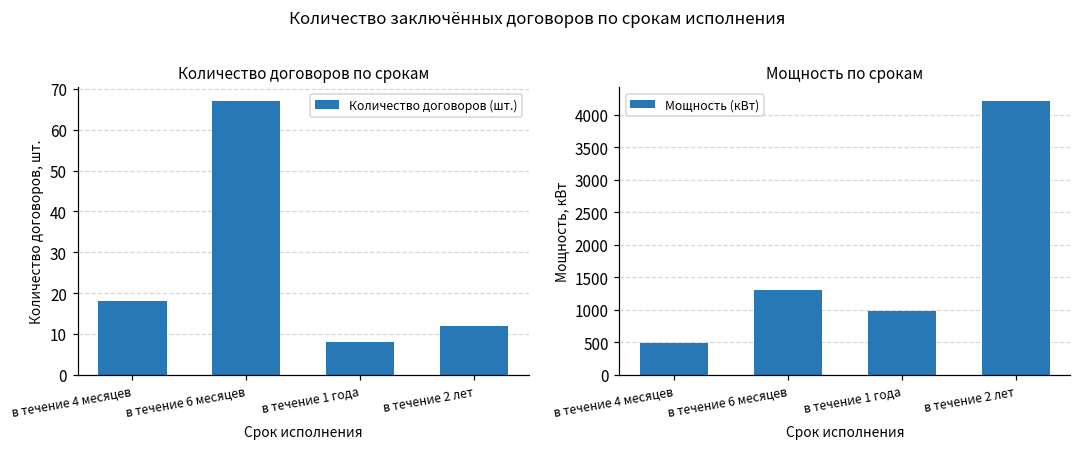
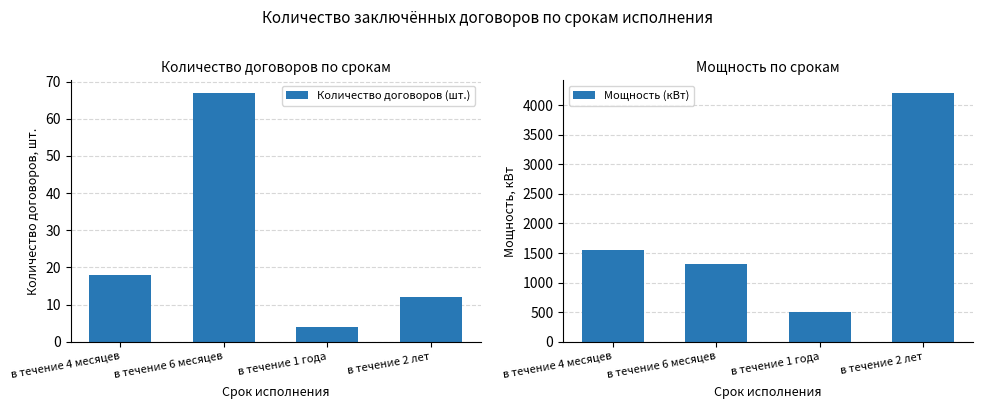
  {
    "Количество договоров по срокам": {
      "в течение 4 месяцев": 18,
      "в течение 6 месяцев": 67,
-     "в течение 1 года": 8,
+     "в течение 1 года": 4,
      "в течение 2 лет": 12
    },
    "Мощность по срокам": {
-     "в течение 4 месяцев": 500,
+     "в течение 4 месяцев": 1500,
      "в течение 6 месяцев": 1300,
-     "в течение 1 года": 1000,
+     "в течение 1 года": 500,
      "в течение 2 лет": 4200
    }
  }
